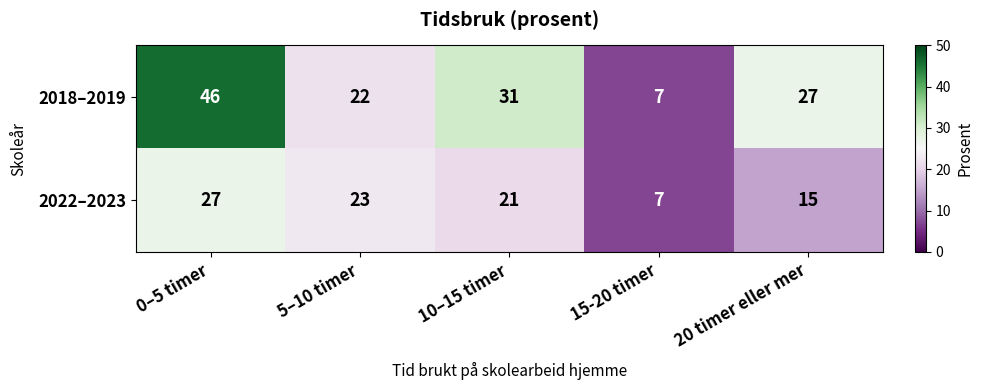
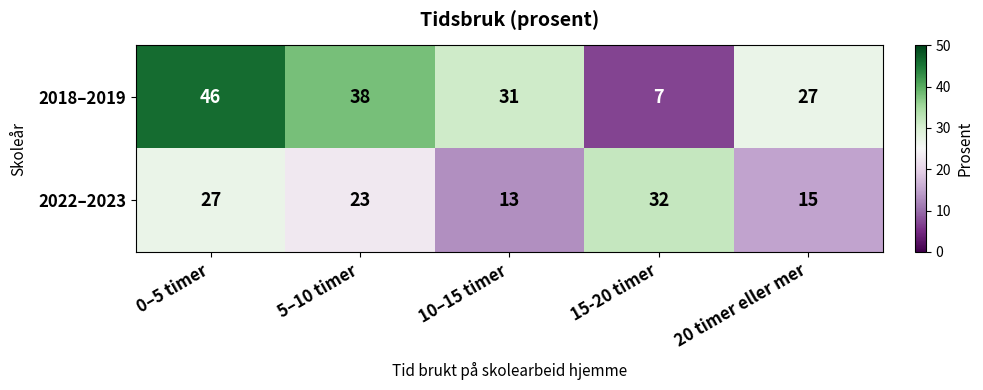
  {
    "2018–2019": {
      "0–5 timer": 46,
-     "5–10 timer": 22,
+     "5–10 timer": 38,
      "10–15 timer": 31,
      "15-20 timer": 7,
      "20 timer eller mer": 27
    },
    "2022–2023": {
      "0–5 timer": 27,
      "5–10 timer": 23,
-     "10–15 timer": 21,
-     "15-20 timer": 7,
+     "10–15 timer": 13,
+     "15-20 timer": 32,
      "20 timer eller mer": 15
    }
  }
